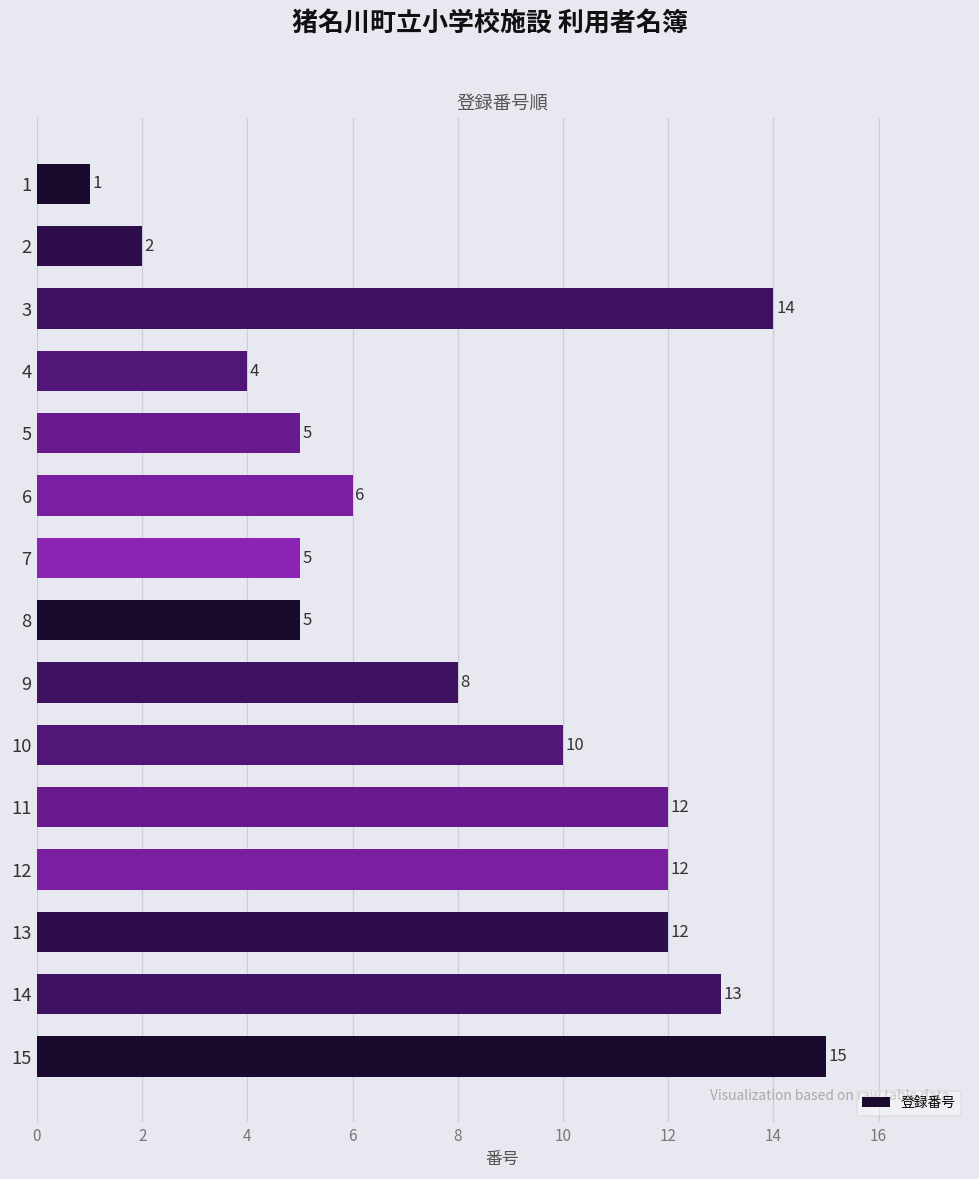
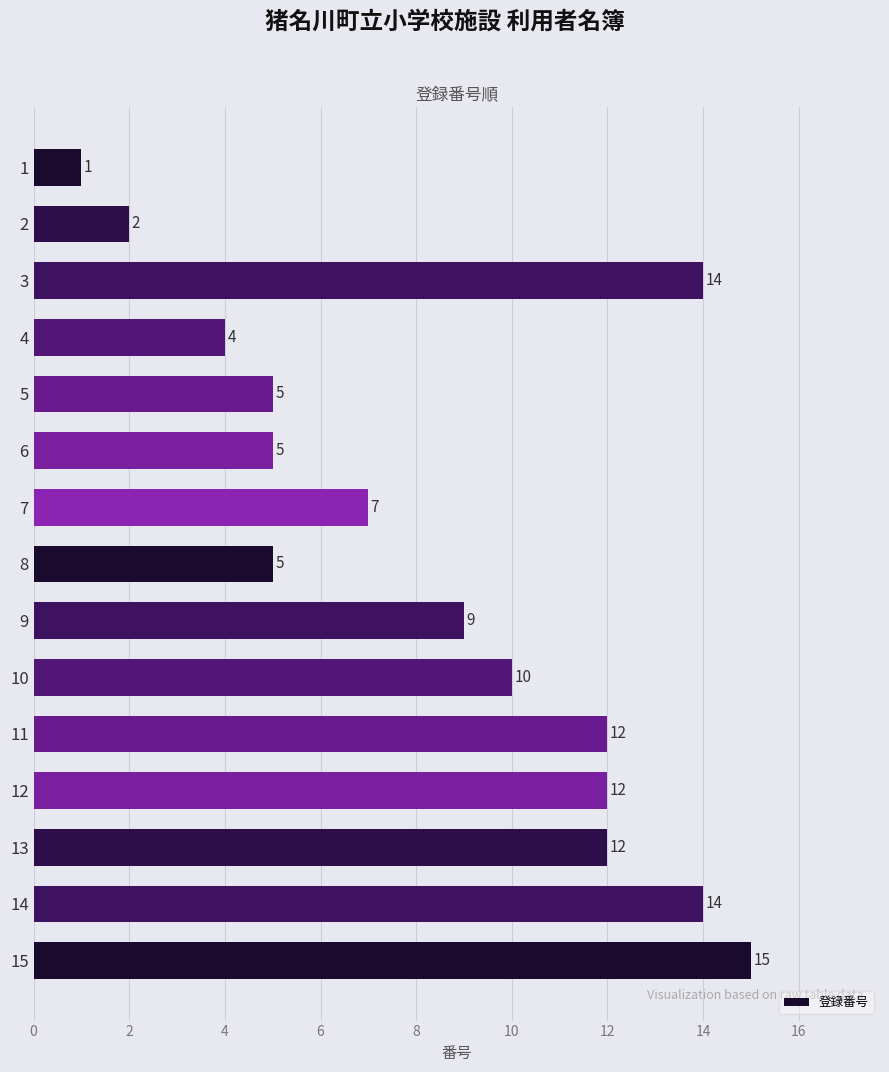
  {
    "1": 1,
    "2": 2,
    "3": 14,
    "4": 4,
    "5": 5,
-   "6": 6,
-   "7": 5,
+   "6": 5,
+   "7": 7,
    "8": 5,
-   "9": 8,
+   "9": 9,
    "10": 10,
    "11": 12,
    "12": 12,
    "13": 12,
-   "14": 13,
+   "14": 14,
    "15": 15
  }
